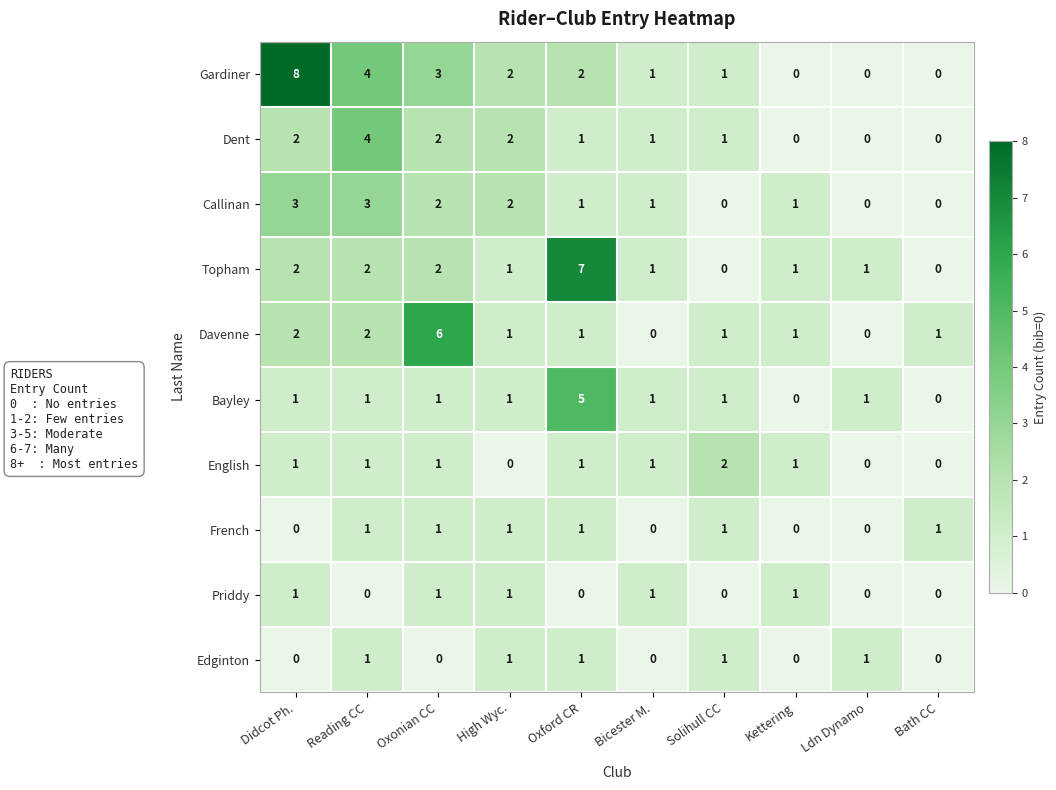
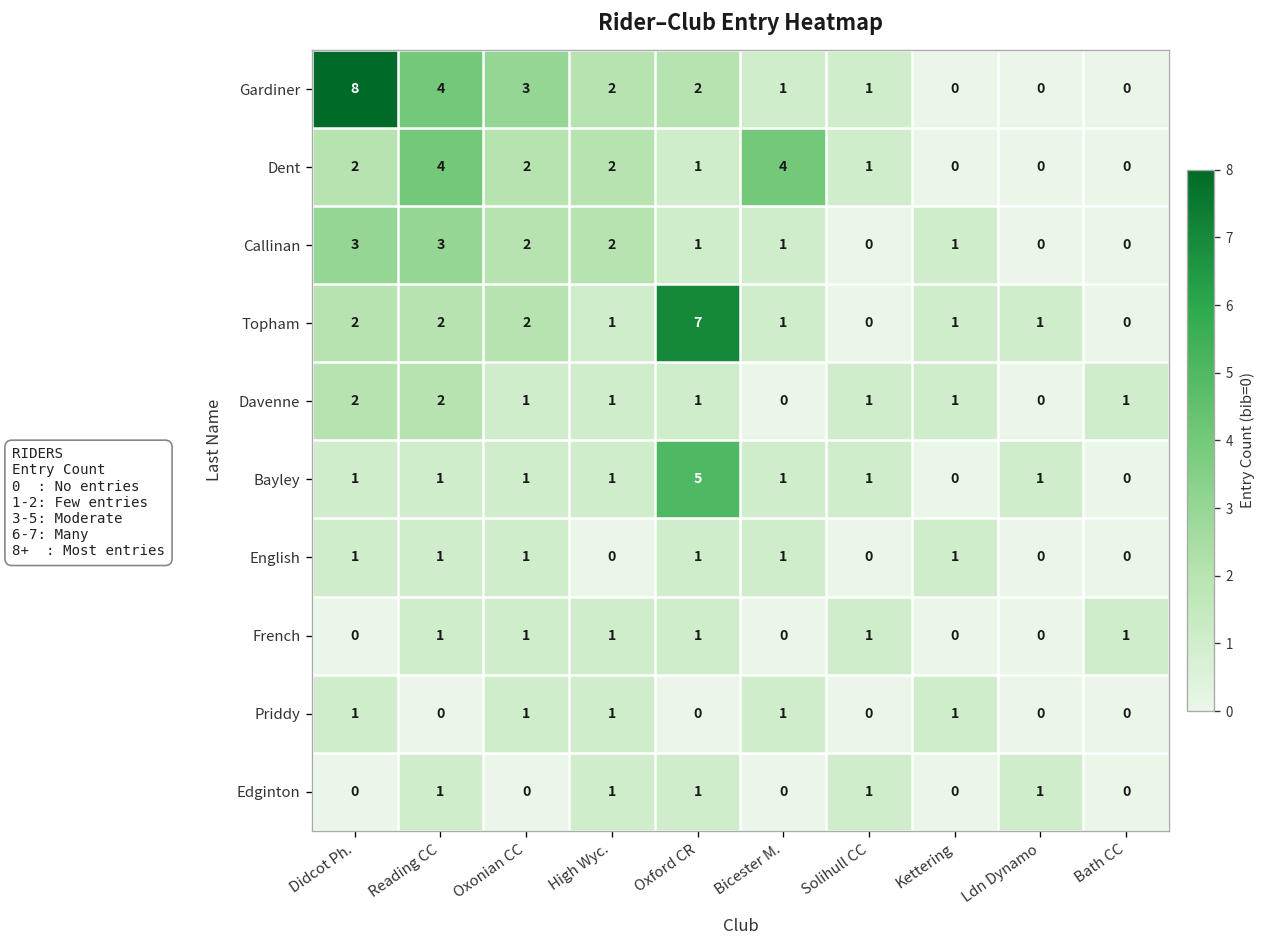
  {
    "Gardiner": {
      "Didcot Ph.": 8,
      "Reading CC": 4,
      "Oxonian CC": 3,
      "High Wyc.": 2,
      "Oxford CR": 2,
      "Bicester M.": 1,
      "Solihull CC": 1,
      "Kettering": 0,
      "Ldn Dynamo": 0,
      "Bath CC": 0
    },
    "Dent": {
      "Didcot Ph.": 2,
      "Reading CC": 4,
      "Oxonian CC": 2,
      "High Wyc.": 2,
      "Oxford CR": 1,
-     "Bicester M.": 1,
+     "Bicester M.": 4,
      "Solihull CC": 1,
      "Kettering": 0,
      "Ldn Dynamo": 0,
      "Bath CC": 0
    },
    "Callinan": {
      "Didcot Ph.": 3,
      "Reading CC": 3,
      "Oxonian CC": 2,
      "High Wyc.": 2,
      "Oxford CR": 1,
      "Bicester M.": 1,
      "Solihull CC": 0,
      "Kettering": 1,
      "Ldn Dynamo": 0,
      "Bath CC": 0
    },
    "Topham": {
      "Didcot Ph.": 2,
      "Reading CC": 2,
      "Oxonian CC": 2,
      "High Wyc.": 1,
      "Oxford CR": 7,
      "Bicester M.": 1,
      "Solihull CC": 0,
      "Kettering": 1,
      "Ldn Dynamo": 1,
      "Bath CC": 0
    },
    "Davenne": {
      "Didcot Ph.": 2,
      "Reading CC": 2,
-     "Oxonian CC": 6,
+     "Oxonian CC": 1,
      "High Wyc.": 1,
      "Oxford CR": 1,
      "Bicester M.": 0,
      "Solihull CC": 1,
      "Kettering": 1,
      "Ldn Dynamo": 0,
      "Bath CC": 1
    },
    "Bayley": {
      "Didcot Ph.": 1,
      "Reading CC": 1,
      "Oxonian CC": 1,
      "High Wyc.": 1,
      "Oxford CR": 5,
      "Bicester M.": 1,
      "Solihull CC": 1,
      "Kettering": 0,
      "Ldn Dynamo": 1,
      "Bath CC": 0
    },
    "English": {
      "Didcot Ph.": 1,
      "Reading CC": 1,
      "Oxonian CC": 1,
      "High Wyc.": 0,
      "Oxford CR": 1,
      "Bicester M.": 1,
-     "Solihull CC": 2,
+     "Solihull CC": 0,
      "Kettering": 1,
      "Ldn Dynamo": 0,
      "Bath CC": 0
    },
    "French": {
      "Didcot Ph.": 0,
      "Reading CC": 1,
      "Oxonian CC": 1,
      "High Wyc.": 1,
      "Oxford CR": 1,
      "Bicester M.": 0,
      "Solihull CC": 1,
      "Kettering": 0,
      "Ldn Dynamo": 0,
      "Bath CC": 1
    },
    "Priddy": {
      "Didcot Ph.": 1,
      "Reading CC": 0,
      "Oxonian CC": 1,
      "High Wyc.": 1,
      "Oxford CR": 0,
      "Bicester M.": 1,
      "Solihull CC": 0,
      "Kettering": 1,
      "Ldn Dynamo": 0,
      "Bath CC": 0
    },
    "Edginton": {
      "Didcot Ph.": 0,
      "Reading CC": 1,
      "Oxonian CC": 0,
      "High Wyc.": 1,
      "Oxford CR": 1,
      "Bicester M.": 0,
      "Solihull CC": 1,
      "Kettering": 0,
      "Ldn Dynamo": 1,
      "Bath CC": 0
    }
  }
